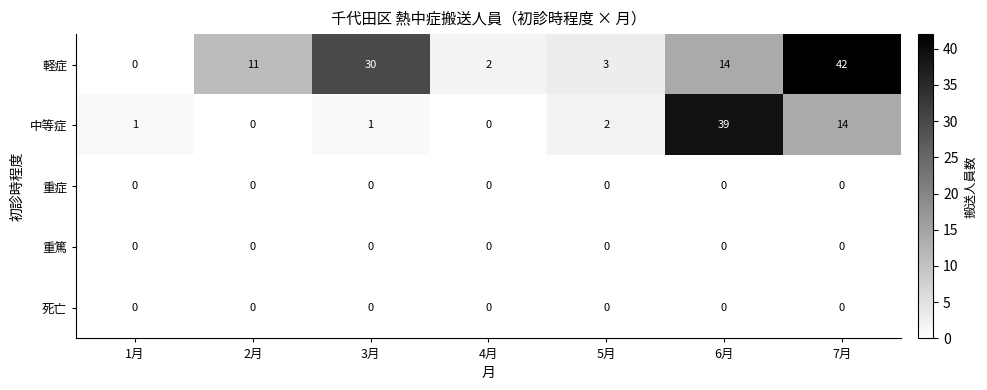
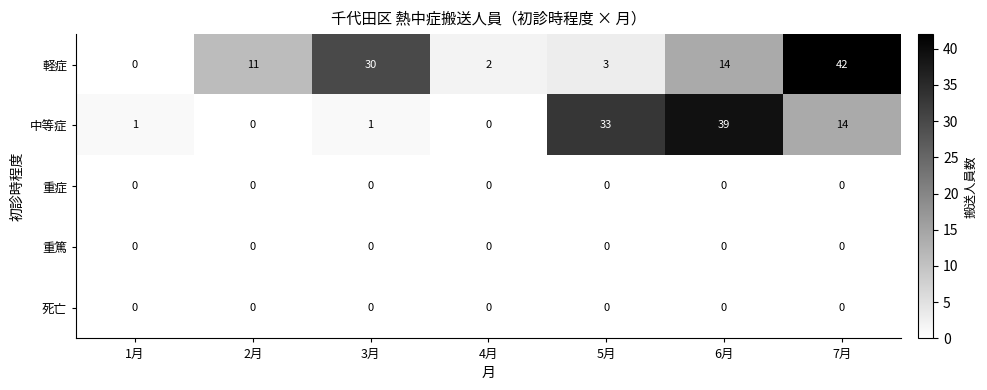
  {
    "軽症": {
      "1月": 0,
      "2月": 11,
      "3月": 30,
      "4月": 2,
      "5月": 3,
      "6月": 14,
      "7月": 42
    },
    "中等症": {
      "1月": 1,
      "2月": 0,
      "3月": 1,
      "4月": 0,
-     "5月": 2,
+     "5月": 33,
      "6月": 39,
      "7月": 14
    },
    "重症": {
      "1月": 0,
      "2月": 0,
      "3月": 0,
      "4月": 0,
      "5月": 0,
      "6月": 0,
      "7月": 0
    },
    "重篤": {
      "1月": 0,
      "2月": 0,
      "3月": 0,
      "4月": 0,
      "5月": 0,
      "6月": 0,
      "7月": 0
    },
    "死亡": {
      "1月": 0,
      "2月": 0,
      "3月": 0,
      "4月": 0,
      "5月": 0,
      "6月": 0,
      "7月": 0
    }
  }
